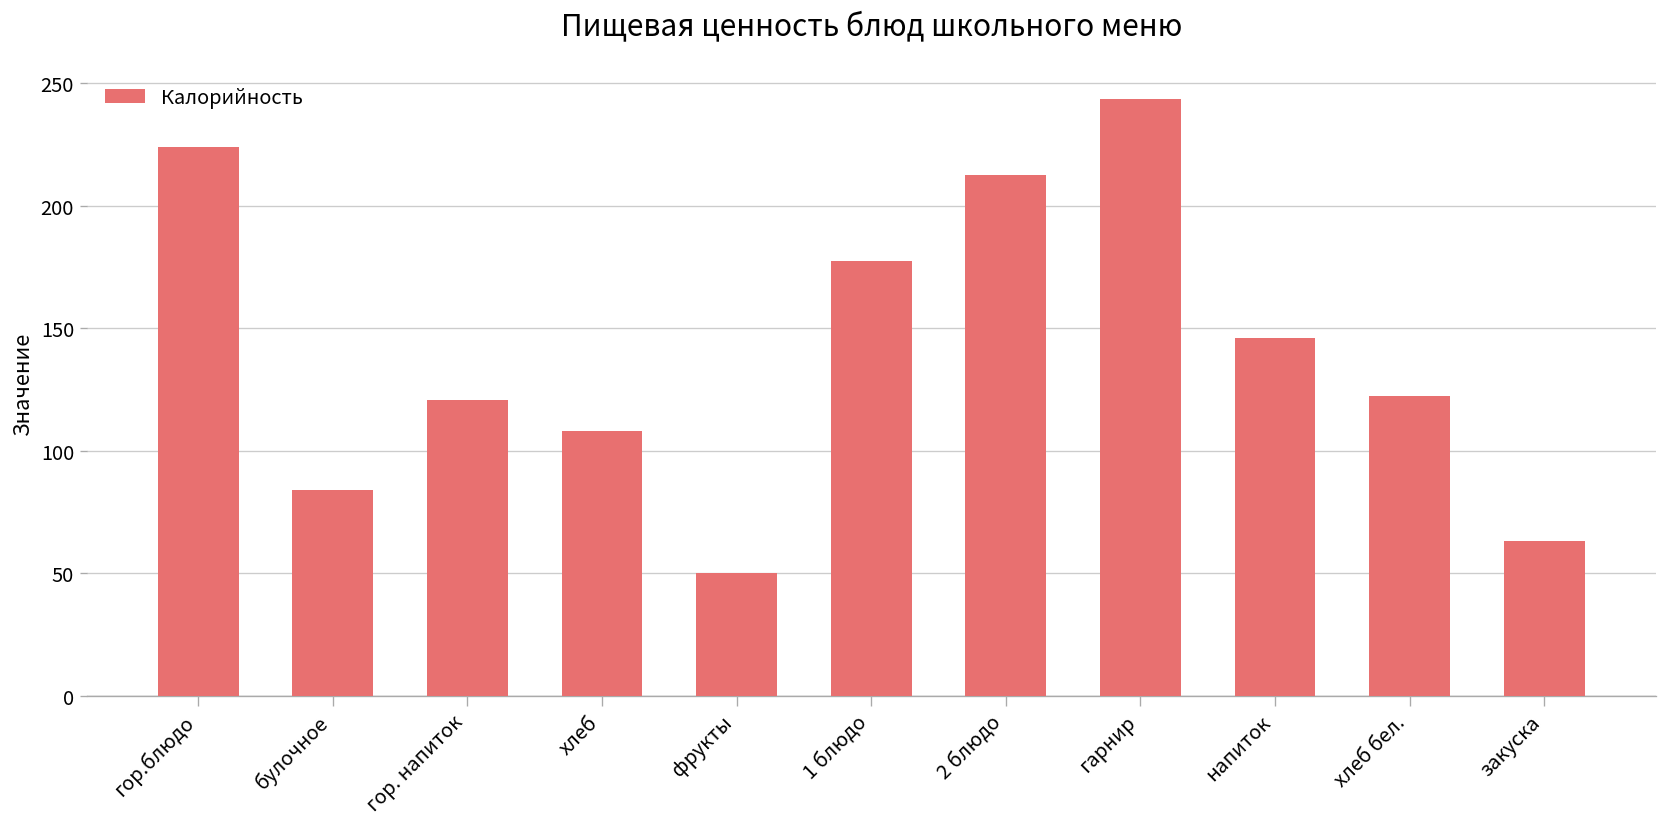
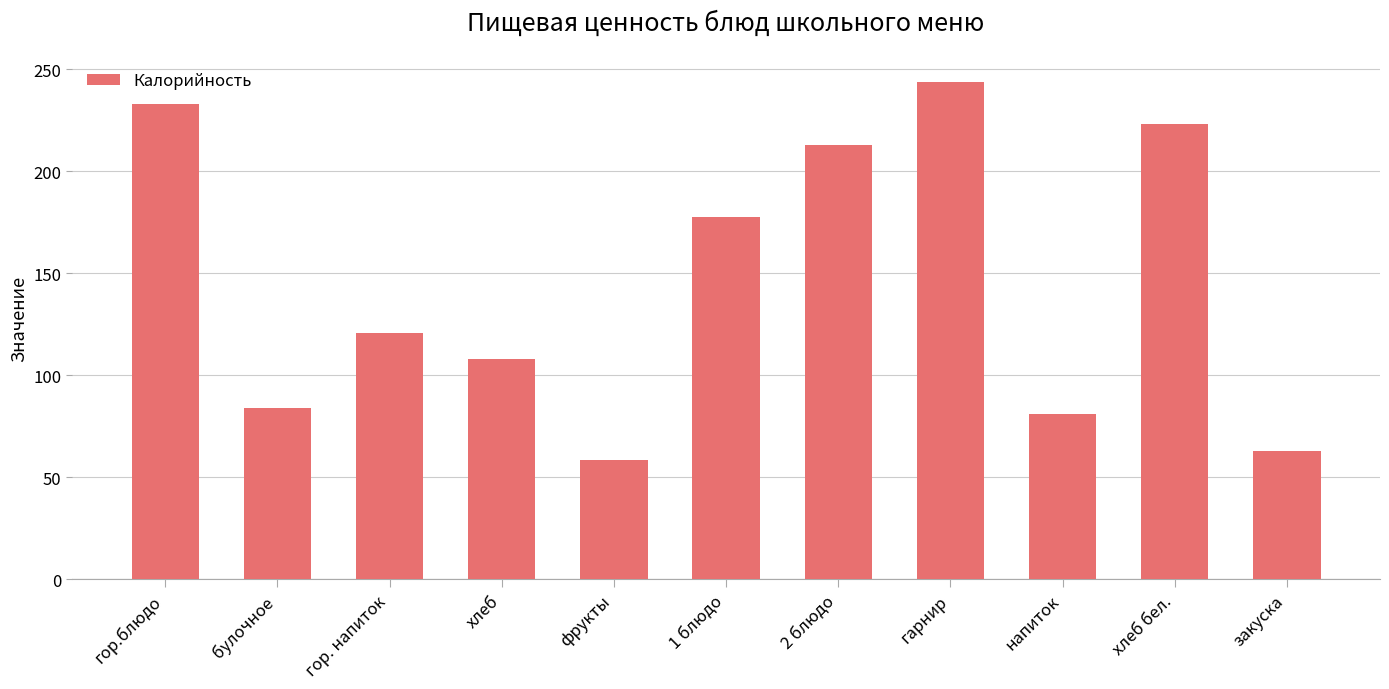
  {
-   "гор.блюдо": 224,
+   "гор.блюдо": 233,
    "булочное": 84,
    "гор. напиток": 121,
    "хлеб": 108,
-   "фрукты": 50,
+   "фрукты": 59,
    "1 блюдо": 178,
    "2 блюдо": 213,
    "гарнир": 244,
-   "напиток": 146,
-   "хлеб бел.": 122,
+   "напиток": 81,
+   "хлеб бел.": 223,
    "закуска": 63
  }
